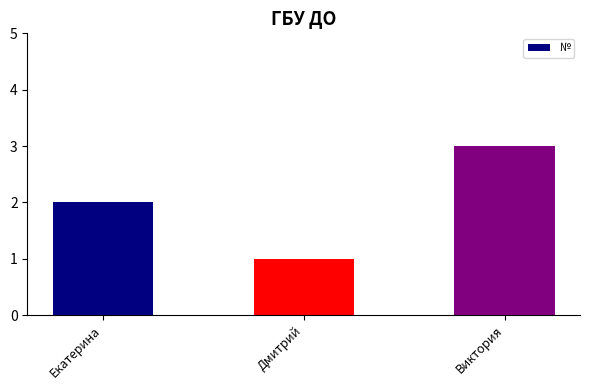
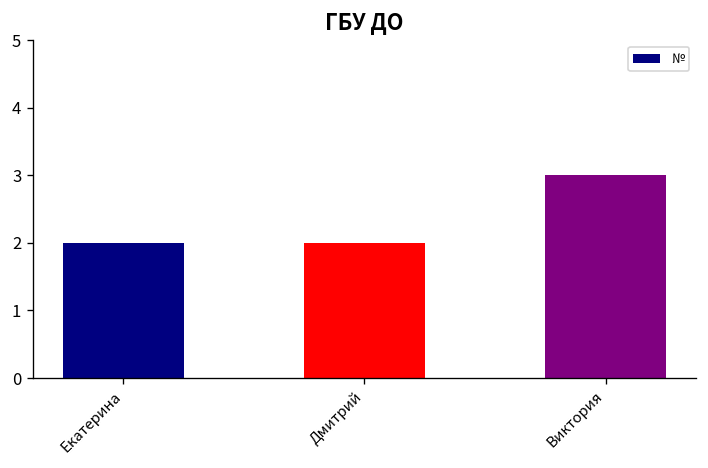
  {
    "Екатерина": 2,
-   "Дмитрий": 1,
+   "Дмитрий": 2,
    "Виктория": 3
  }
